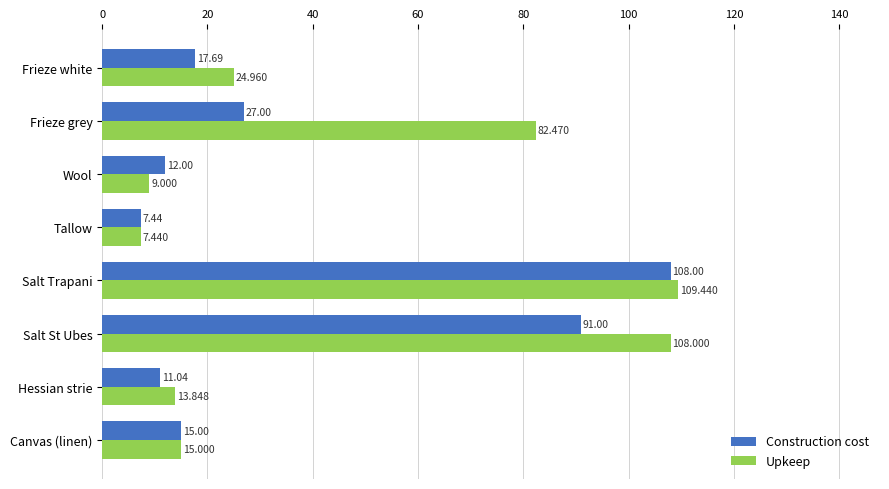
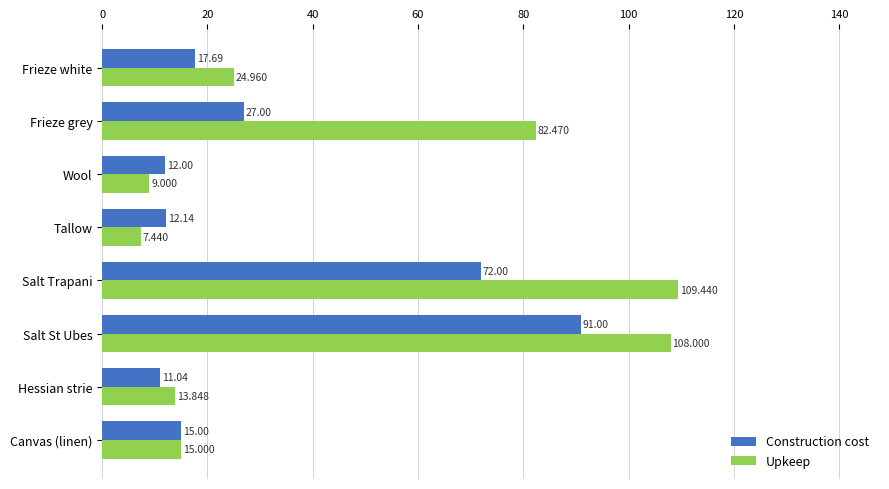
  {
    "Construction cost": {
      "Frieze white": 17.69,
      "Frieze grey": 27.00,
      "Wool": 12.00,
-     "Tallow": 7.44,
-     "Salt Trapani": 108.00,
+     "Tallow": 12.14,
+     "Salt Trapani": 72.00,
      "Salt St Ubes": 91.00,
      "Hessian strie": 11.04,
      "Canvas (linen)": 15.00
    },
    "Upkeep": {
      "Frieze white": 24.960,
      "Frieze grey": 82.470,
      "Wool": 9.000,
      "Tallow": 7.440,
      "Salt Trapani": 109.440,
      "Salt St Ubes": 108.000,
      "Hessian strie": 13.848,
      "Canvas (linen)": 15.000
    }
  }
